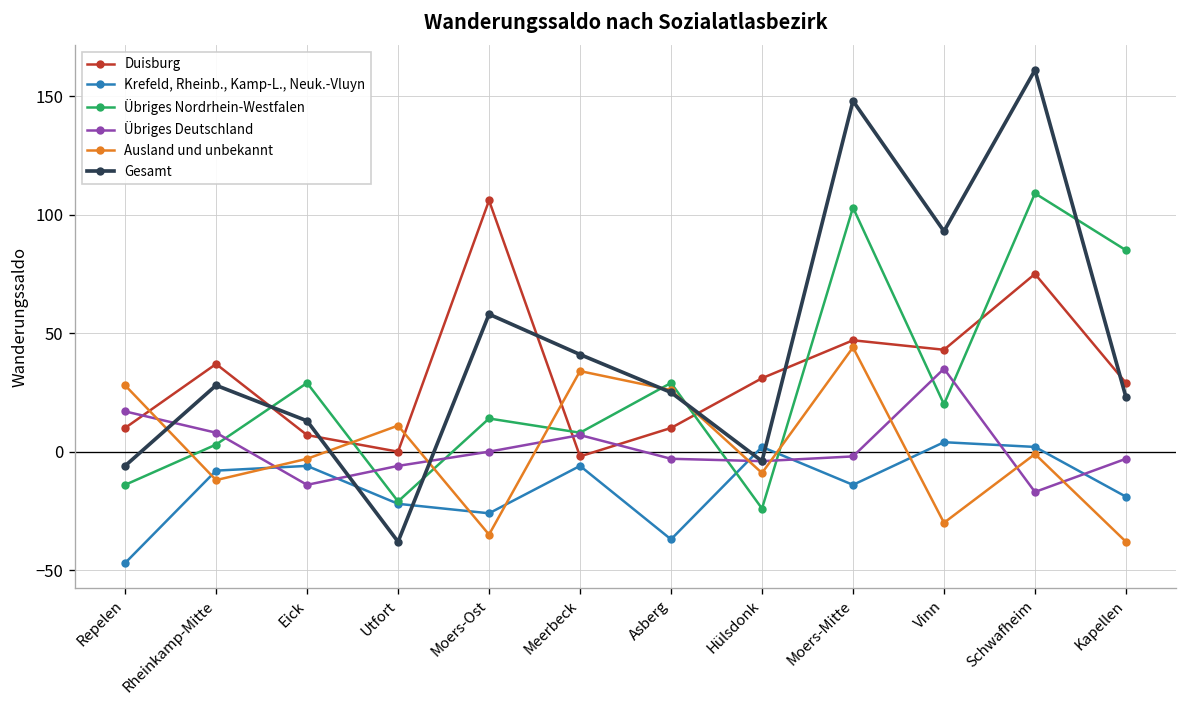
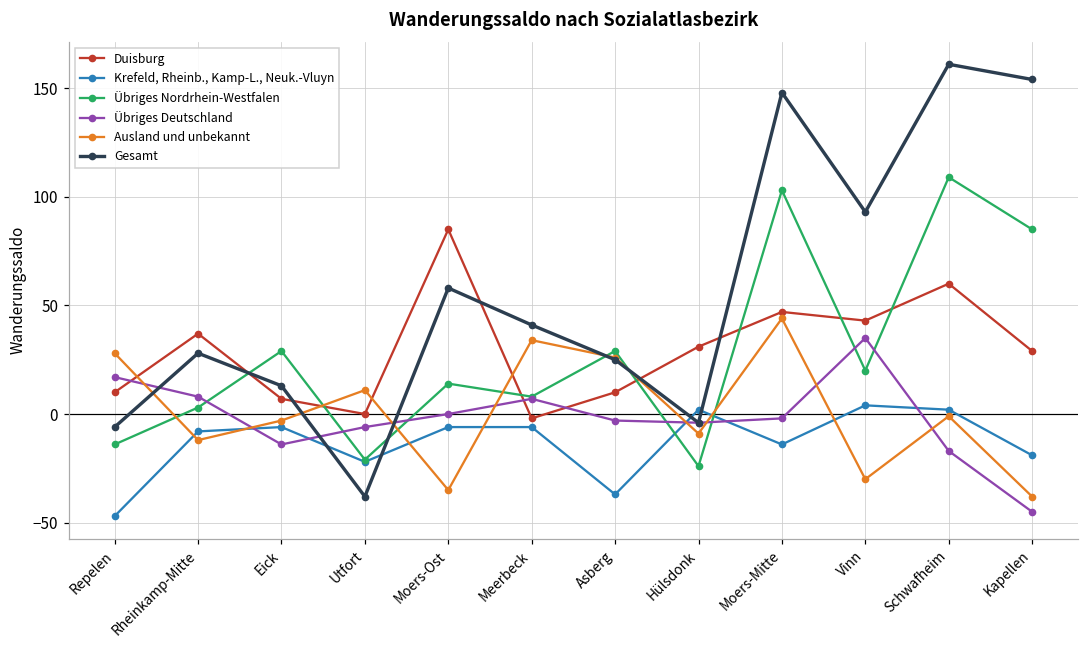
  {
    "Duisburg": {
      "Repelen": 10,
      "Rheinkamp-Mitte": 37,
      "Eick": 7,
      "Utfort": 0,
-     "Moers-Ost": 106,
+     "Moers-Ost": 85,
      "Meerbeck": -2,
      "Asberg": 10,
      "Hülsdonk": 31,
      "Moers-Mitte": 47,
      "Vinn": 43,
-     "Schwafheim": 75,
+     "Schwafheim": 60,
      "Kapellen": 29
    },
    "Krefeld, Rheinb., Kamp-L., Neuk.-Vluyn": {
      "Repelen": -47,
      "Rheinkamp-Mitte": -8,
      "Eick": -6,
-     "Moers-Ost": -26,
+     "Moers-Ost": -6,
      "Meerbeck": -6,
      "Asberg": -37,
      "Hülsdonk": 2,
      "Moers-Mitte": -14,
      "Vinn": 4,
      "Schwafheim": 2,
      "Kapellen": -19
    },
    "Übriges Nordrhein-Westfalen": {
      "Repelen": -14,
      "Rheinkamp-Mitte": 3,
      "Eick": 29,
      "Moers-Ost": 14,
      "Asberg": 29,
      "Hülsdonk": -24,
      "Moers-Mitte": 103,
      "Vinn": 20,
      "Schwafheim": 109,
      "Kapellen": 85
    },
    "Übriges Deutschland": {
      "Repelen": 17,
      "Rheinkamp-Mitte": 8,
      "Eick": -14,
      "Utfort": -6,
      "Moers-Ost": 0,
      "Asberg": -3,
      "Moers-Mitte": -2,
      "Vinn": 35,
      "Schwafheim": -17,
-     "Kapellen": -3
+     "Kapellen": -45
    },
    "Ausland und unbekannt": {
      "Repelen": 28,
      "Rheinkamp-Mitte": -12,
      "Eick": -3,
      "Utfort": 11,
      "Moers-Ost": -35,
      "Meerbeck": 34,
      "Hülsdonk": -9,
      "Moers-Mitte": 44,
      "Vinn": -30,
      "Schwafheim": -1,
      "Kapellen": -38
    },
    "Gesamt": {
      "Repelen": -6,
      "Rheinkamp-Mitte": 28,
      "Eick": 13,
      "Utfort": -38,
      "Moers-Ost": 58,
      "Meerbeck": 41,
      "Moers-Mitte": 148,
      "Vinn": 93,
      "Schwafheim": 161,
-     "Kapellen": 23
+     "Kapellen": 154
    }
  }
